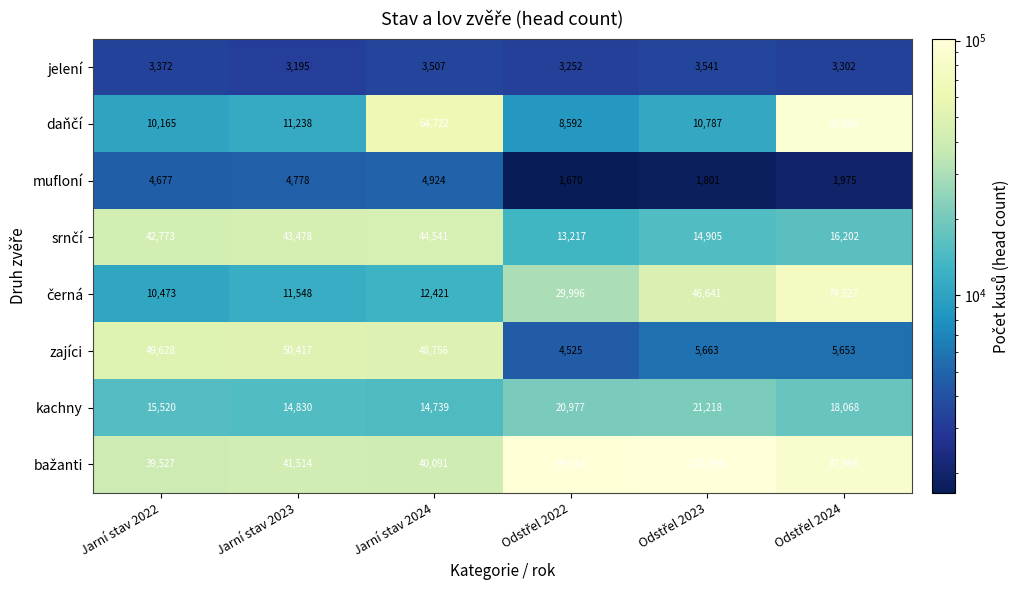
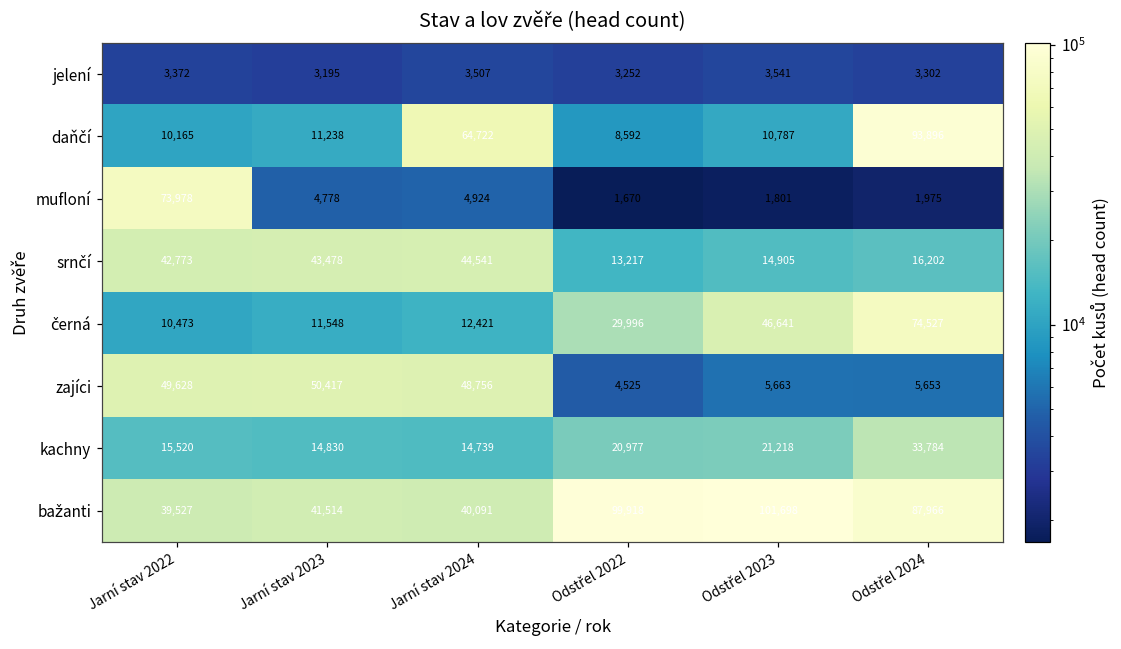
  {
    "jelení": {
      "Jarní stav 2022": "3,372",
      "Jarní stav 2023": "3,195",
      "Jarní stav 2024": "3,507",
      "Odstřel 2022": "3,252",
      "Odstřel 2023": "3,541",
      "Odstřel 2024": "3,302"
    },
    "daňčí": {
      "Jarní stav 2022": "10,165",
      "Jarní stav 2023": "11,238",
      "Jarní stav 2024": "64,722",
      "Odstřel 2022": "8,592",
      "Odstřel 2023": "10,787"
    },
    "mufloní": {
-     "Jarní stav 2022": "4,677",
+     "Jarní stav 2022": "73,978",
      "Jarní stav 2023": "4,778",
      "Jarní stav 2024": "4,924",
      "Odstřel 2022": "1,670",
      "Odstřel 2023": "1,801",
      "Odstřel 2024": "1,975"
    },
    "srnčí": {
      "Jarní stav 2022": "42,773",
      "Jarní stav 2023": "43,478",
      "Jarní stav 2024": "44,541",
      "Odstřel 2022": "13,217",
      "Odstřel 2023": "14,905",
      "Odstřel 2024": "16,202"
    },
    "černá": {
      "Jarní stav 2022": "10,473",
      "Jarní stav 2023": "11,548",
      "Jarní stav 2024": "12,421",
      "Odstřel 2022": "29,996",
      "Odstřel 2023": "46,641",
      "Odstřel 2024": "74,527"
    },
    "zajíci": {
      "Jarní stav 2022": "49,628",
      "Jarní stav 2023": "50,417",
      "Jarní stav 2024": "48,756",
      "Odstřel 2022": "4,525",
      "Odstřel 2023": "5,663",
      "Odstřel 2024": "5,653"
    },
    "kachny": {
      "Jarní stav 2022": "15,520",
      "Jarní stav 2023": "14,830",
      "Jarní stav 2024": "14,739",
      "Odstřel 2022": "20,977",
      "Odstřel 2023": "21,218",
-     "Odstřel 2024": "18,068"
+     "Odstřel 2024": "33,784"
    },
    "bažanti": {
      "Jarní stav 2022": "39,527",
      "Jarní stav 2023": "41,514",
      "Jarní stav 2024": "40,091",
      "Odstřel 2024": "87,966"
    }
  }
